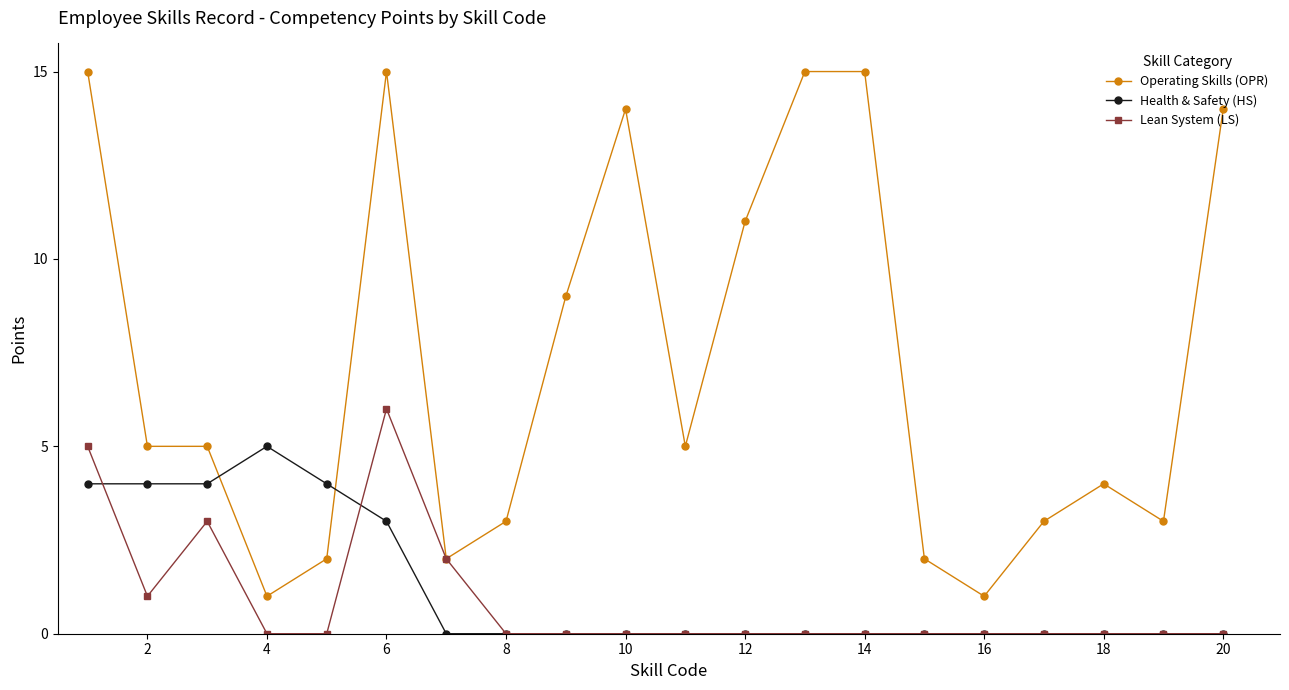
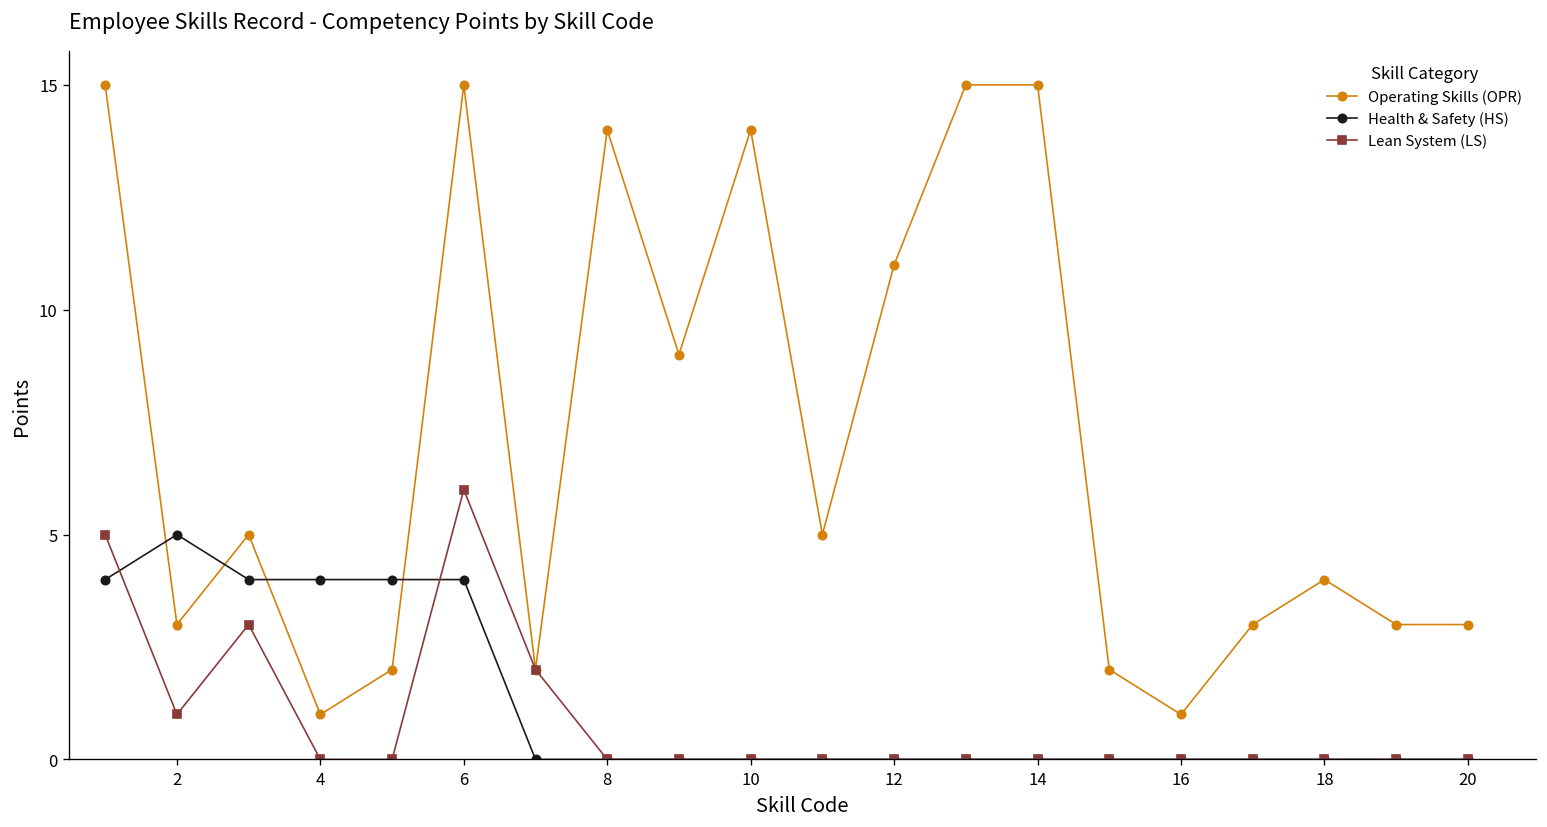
  {
    "Operating Skills (OPR)": {
-     "2": 5,
+     "2": 3,
      "4": 1,
      "6": 15,
-     "8": 3,
+     "8": 14,
      "10": 14,
      "12": 11,
      "14": 15,
      "16": 1,
      "18": 4,
-     "20": 14
+     "20": 3
    },
    "Health & Safety (HS)": {
-     "2": 4,
-     "4": 5,
-     "6": 3
+     "2": 5,
+     "4": 4,
+     "6": 4
    },
    "Lean System (LS)": {
      "2": 1,
      "4": 0,
      "6": 6
    }
  }
